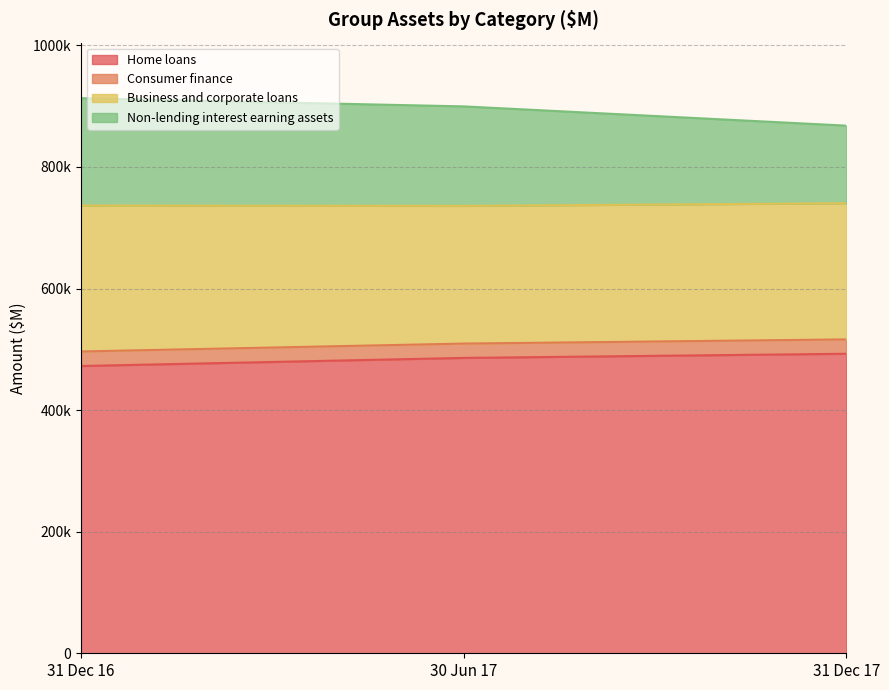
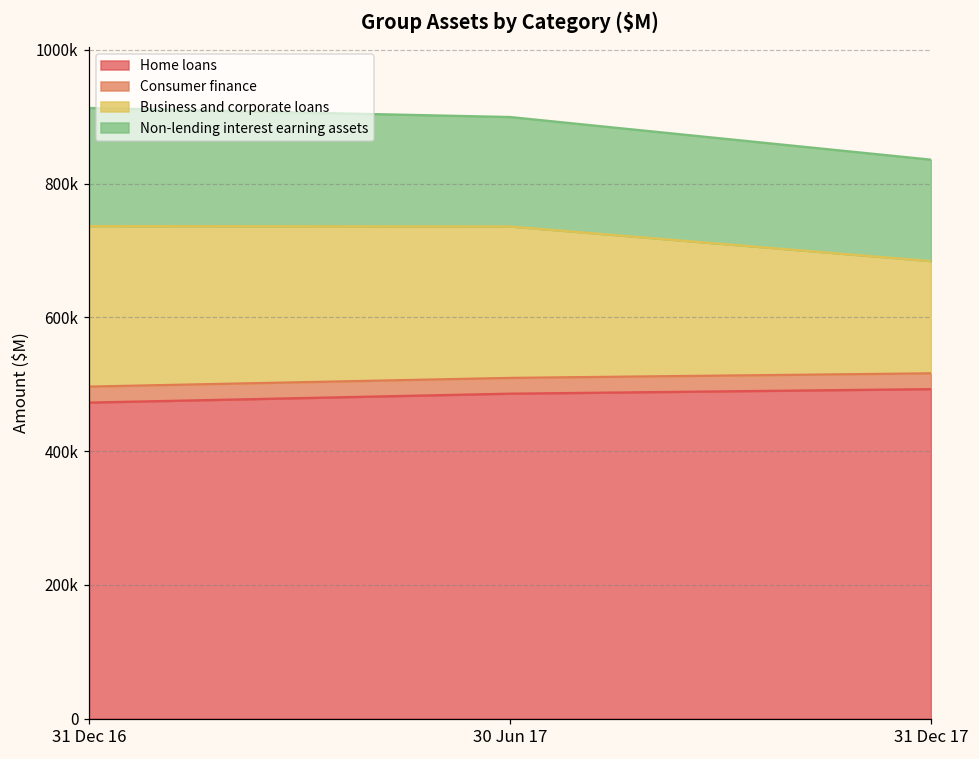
  {
    "Business and corporate loans": {
      "31 Dec 16": 240000,
      "30 Jun 17": 230000,
-     "31 Dec 17": 220000
+     "31 Dec 17": 170000
    },
    "Non-lending interest earning assets": {
      "31 Dec 16": 180000,
      "30 Jun 17": 160000,
-     "31 Dec 17": 130000
+     "31 Dec 17": 150000
    }
  }
